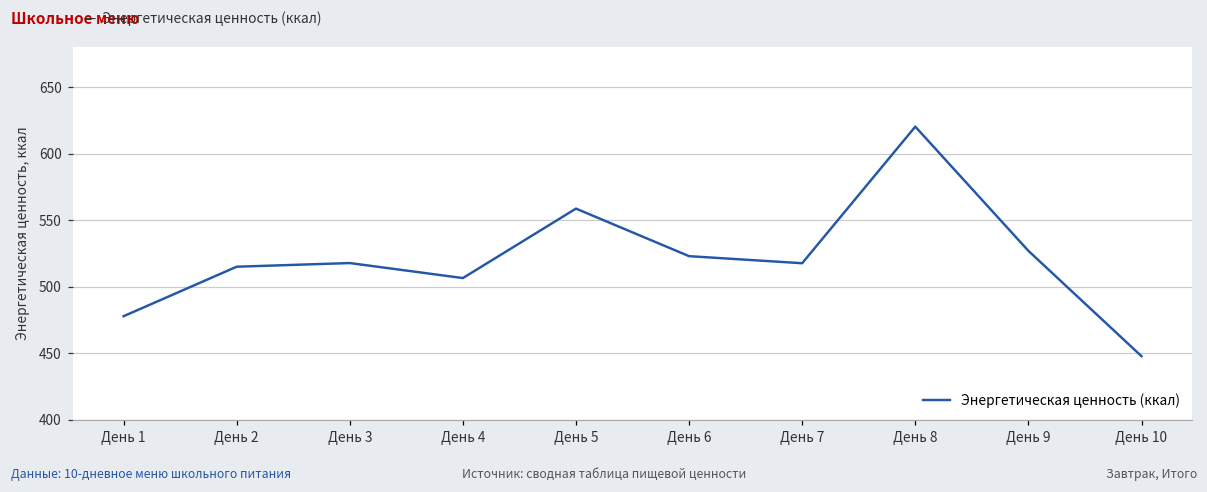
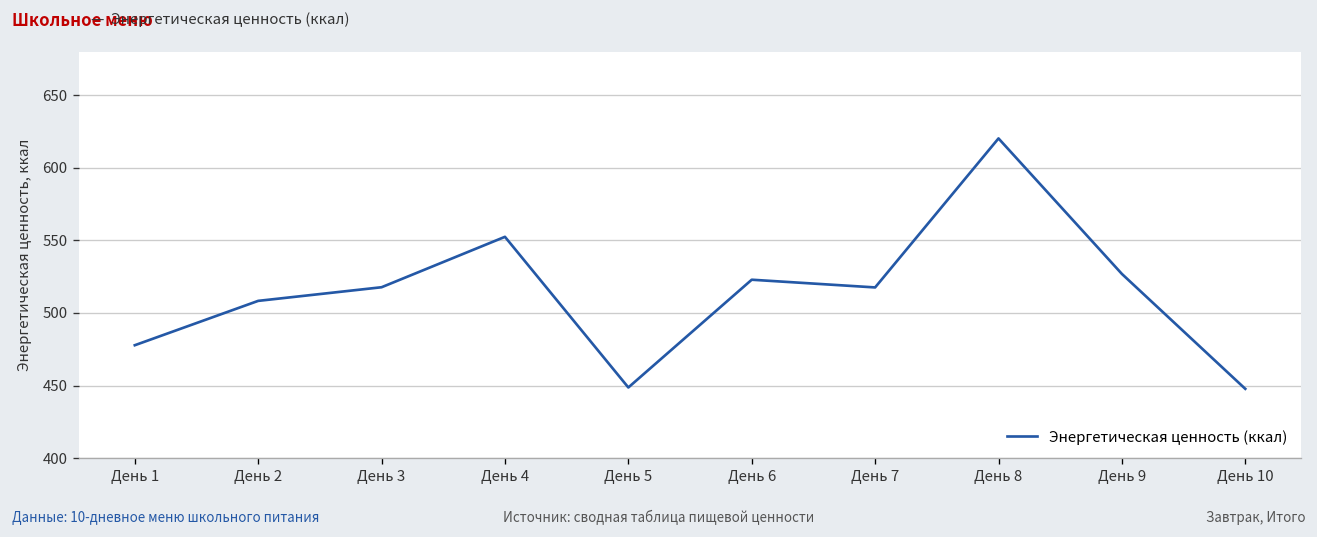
  {
    "День 1": 478,
-   "День 2": 515,
+   "День 2": 508,
    "День 3": 518,
-   "День 4": 506,
-   "День 5": 559,
+   "День 4": 552,
+   "День 5": 449,
    "День 6": 523,
    "День 7": 518,
    "День 8": 620,
    "День 9": 527,
    "День 10": 448
  }
